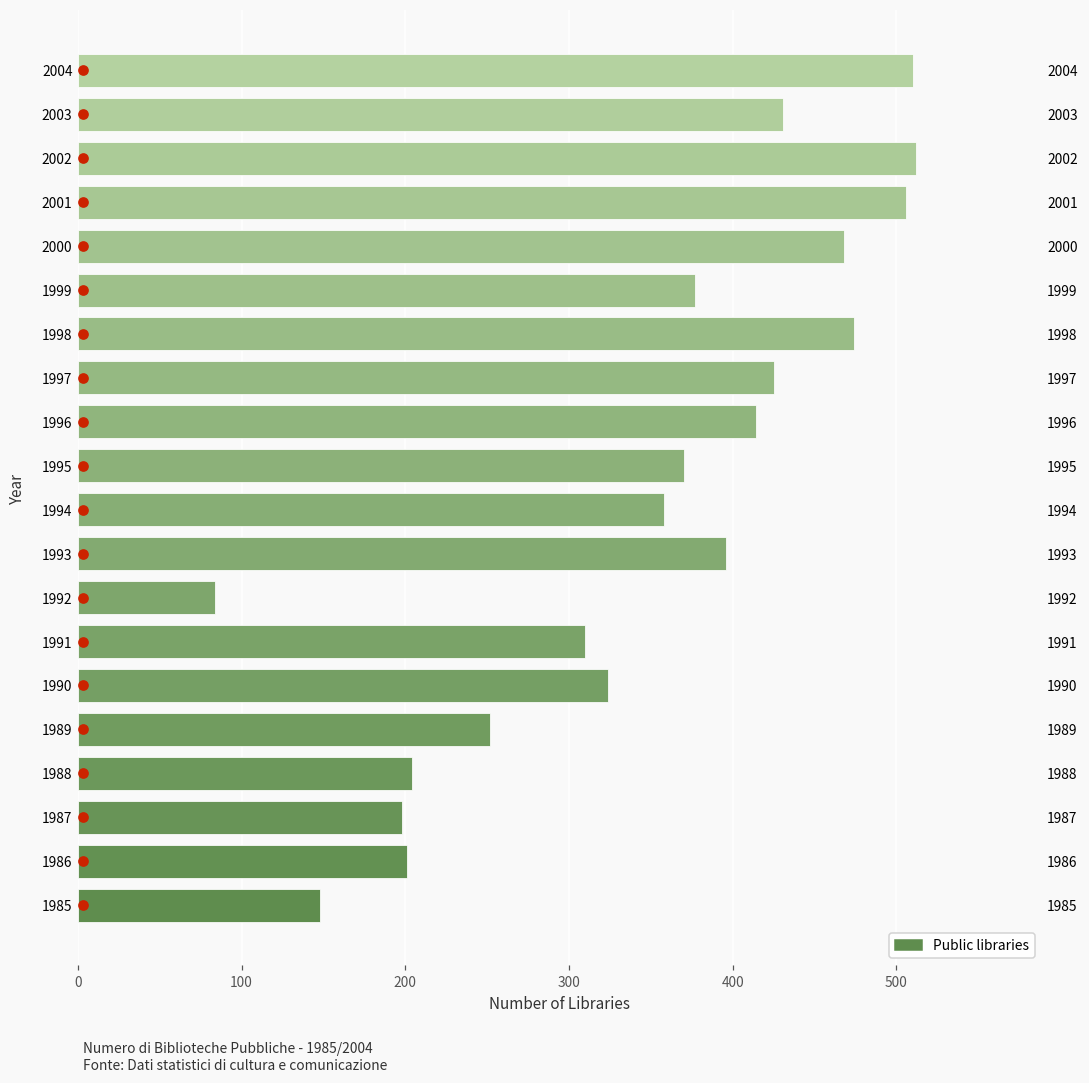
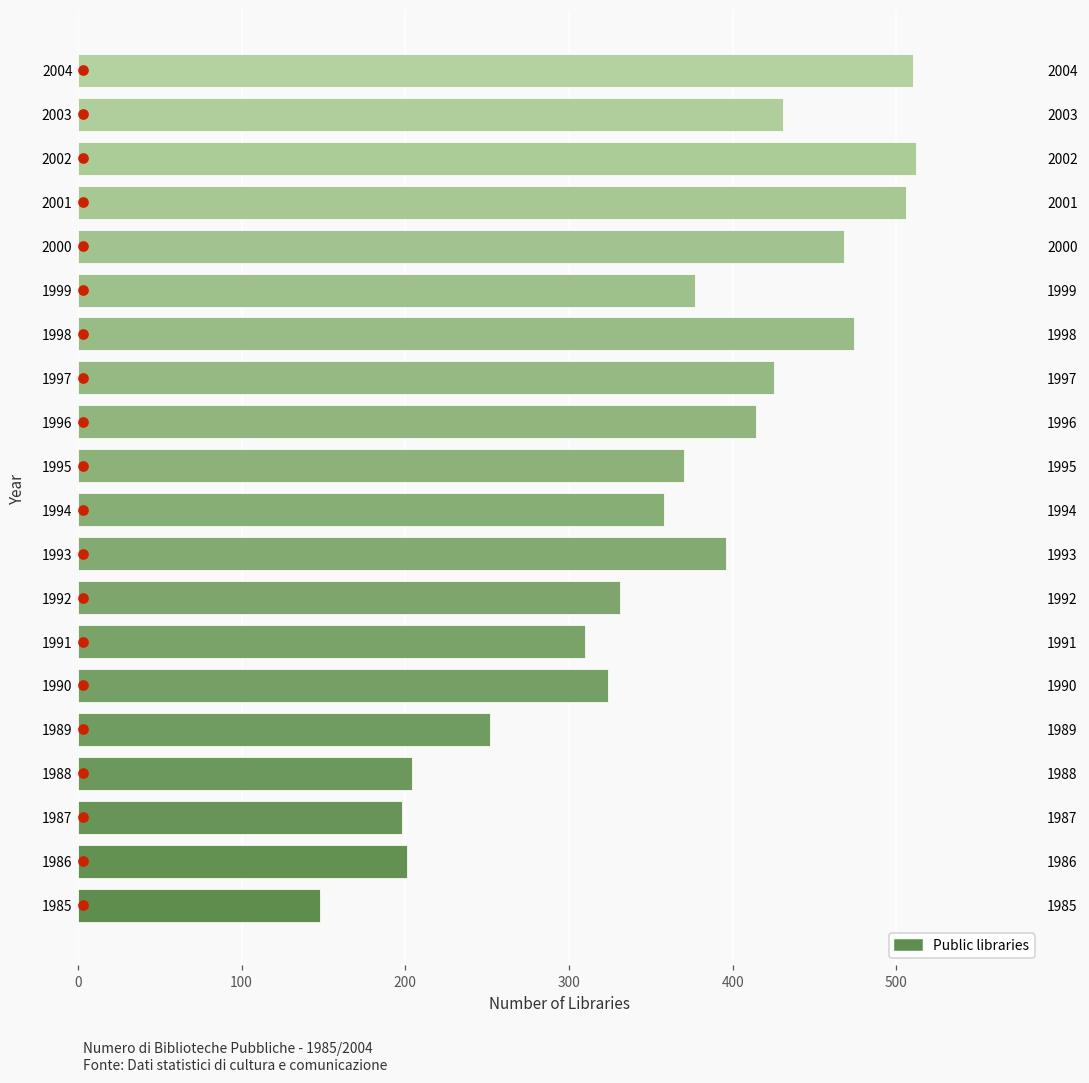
  {
    "Public libraries": {
      "2004": 510,
      "2003": 431,
      "2002": 512,
      "2001": 506,
      "2000": 468,
      "1999": 377,
      "1998": 474,
      "1997": 425,
      "1996": 414,
      "1995": 370,
      "1994": 358,
      "1993": 396,
-     "1992": 84,
+     "1992": 331,
      "1991": 310,
      "1990": 324,
      "1989": 252,
      "1988": 204,
      "1987": 198,
      "1986": 201,
      "1985": 148
    }
  }
